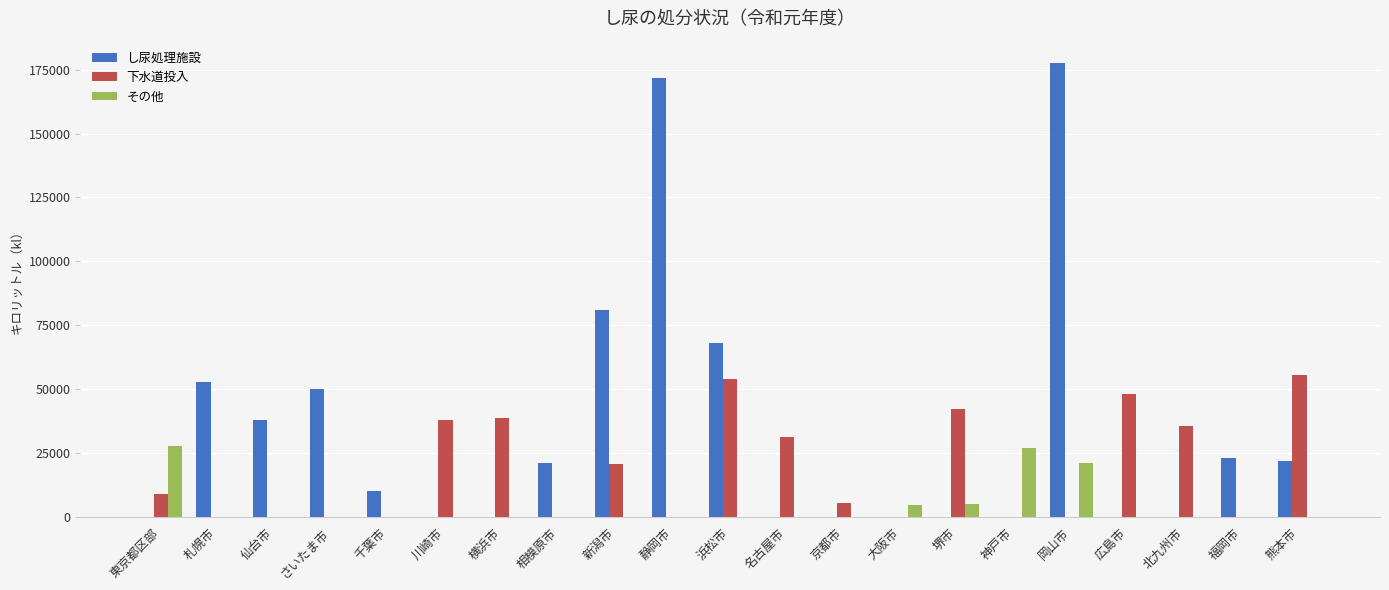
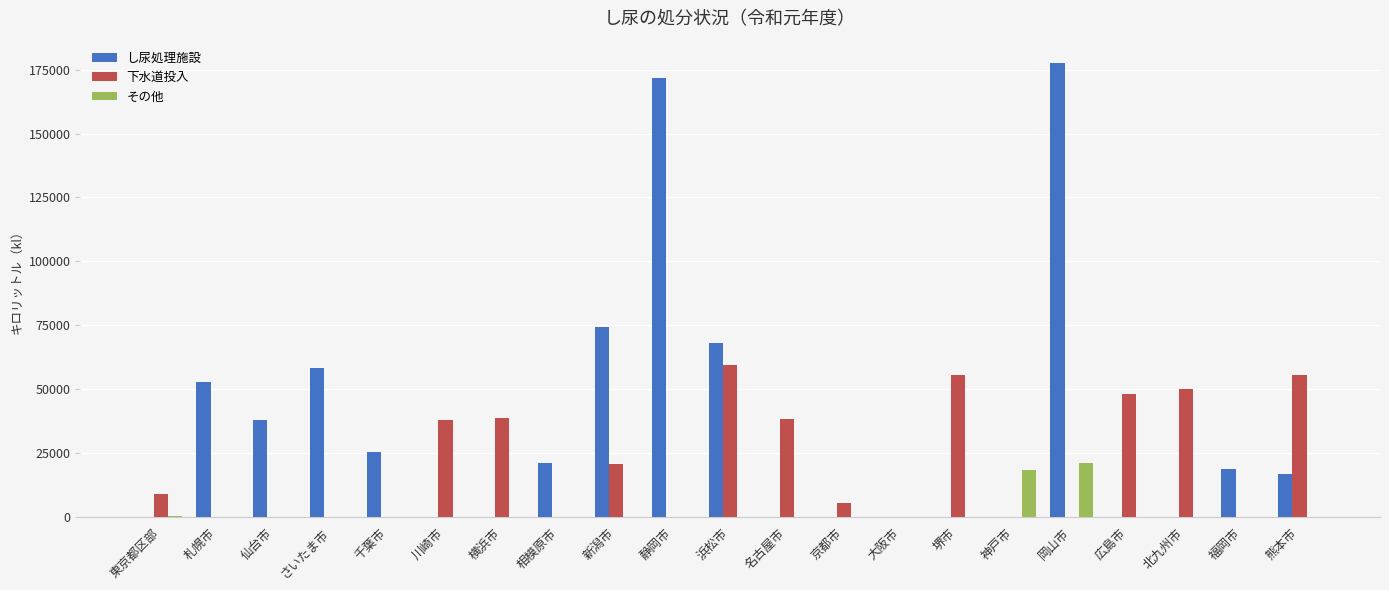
  {
    "し尿処理施設": {
      "東京都区部": 0,
      "札幌市": 53000,
      "仙台市": 38000,
-     "さいたま市": 50000,
-     "千葉市": 10000,
+     "さいたま市": 58000,
+     "千葉市": 25000,
      "川崎市": 0,
      "横浜市": 0,
      "相模原市": 21000,
-     "新潟市": 81000,
+     "新潟市": 74000,
      "静岡市": 172000,
      "浜松市": 68000,
      "名古屋市": 0,
      "京都市": 0,
      "大阪市": 0,
      "堺市": 0,
      "神戸市": 0,
      "岡山市": 177000,
      "広島市": 0,
      "北九州市": 0,
-     "福岡市": 23000,
-     "熊本市": 22000
+     "福岡市": 19000,
+     "熊本市": 17000
    },
    "下水道投入": {
      "東京都区部": 9000,
      "札幌市": 0,
      "仙台市": 0,
      "さいたま市": 0,
      "千葉市": 0,
      "川崎市": 38000,
      "横浜市": 39000,
      "相模原市": 0,
      "新潟市": 21000,
      "静岡市": 0,
-     "浜松市": 54000,
-     "名古屋市": 31000,
+     "浜松市": 60000,
+     "名古屋市": 38000,
      "京都市": 5000,
      "大阪市": 0,
-     "堺市": 42000,
+     "堺市": 55000,
      "神戸市": 0,
      "岡山市": 0,
      "広島市": 48000,
-     "北九州市": 35000,
+     "北九州市": 50000,
      "福岡市": 0,
      "熊本市": 56000
    },
    "その他": {
-     "東京都区部": 28000,
+     "東京都区部": 0,
      "札幌市": 0,
      "仙台市": 0,
      "さいたま市": 0,
      "千葉市": 0,
      "川崎市": 0,
      "横浜市": 0,
      "相模原市": 0,
      "新潟市": 0,
      "静岡市": 0,
      "浜松市": 0,
      "名古屋市": 0,
      "京都市": 0,
-     "大阪市": 5000,
-     "堺市": 5000,
-     "神戸市": 27000,
+     "大阪市": 0,
+     "堺市": 0,
+     "神戸市": 18000,
      "岡山市": 21000,
      "広島市": 0,
      "北九州市": 0,
      "福岡市": 0,
      "熊本市": 0
    }
  }
